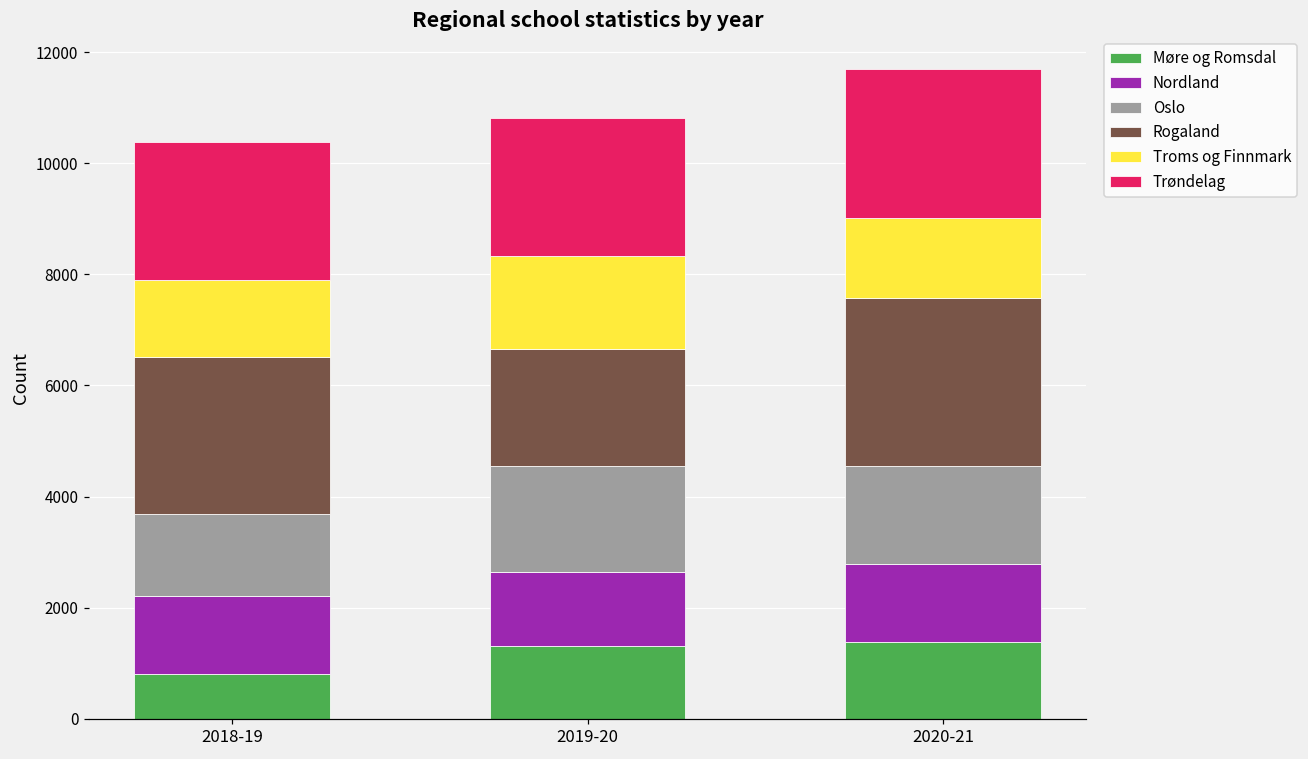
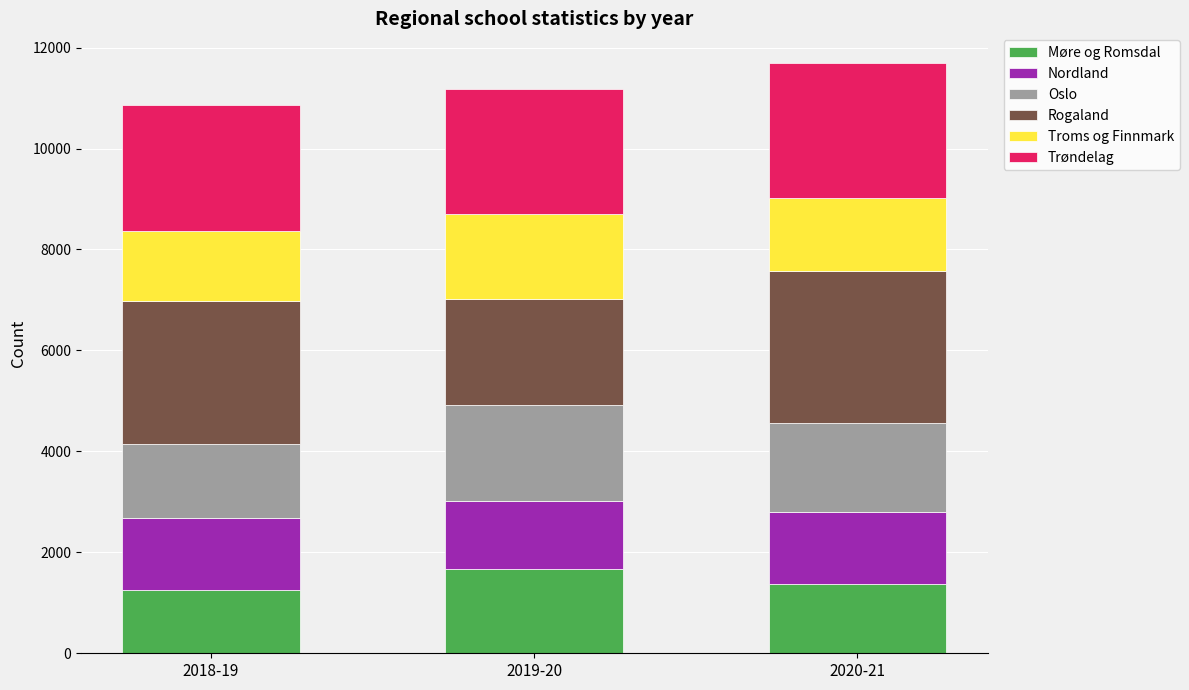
  {
    "Møre og Romsdal": {
-     "2018-19": 800,
-     "2019-20": 1300,
+     "2018-19": 1300,
+     "2019-20": 1700,
      "2020-21": 1400
    },
    "Nordland": {
      "2018-19": 1400,
      "2019-20": 1300,
      "2020-21": 1400
    },
    "Oslo": {
      "2018-19": 1500,
      "2019-20": 1900,
      "2020-21": 1800
    },
    "Rogaland": {
      "2018-19": 2800,
      "2019-20": 2100,
      "2020-21": 3000
    },
    "Troms og Finnmark": {
      "2018-19": 1400,
      "2019-20": 1700,
      "2020-21": 1400
    },
    "Trøndelag": {
      "2018-19": 2500,
      "2019-20": 2500,
      "2020-21": 2700
    }
  }
